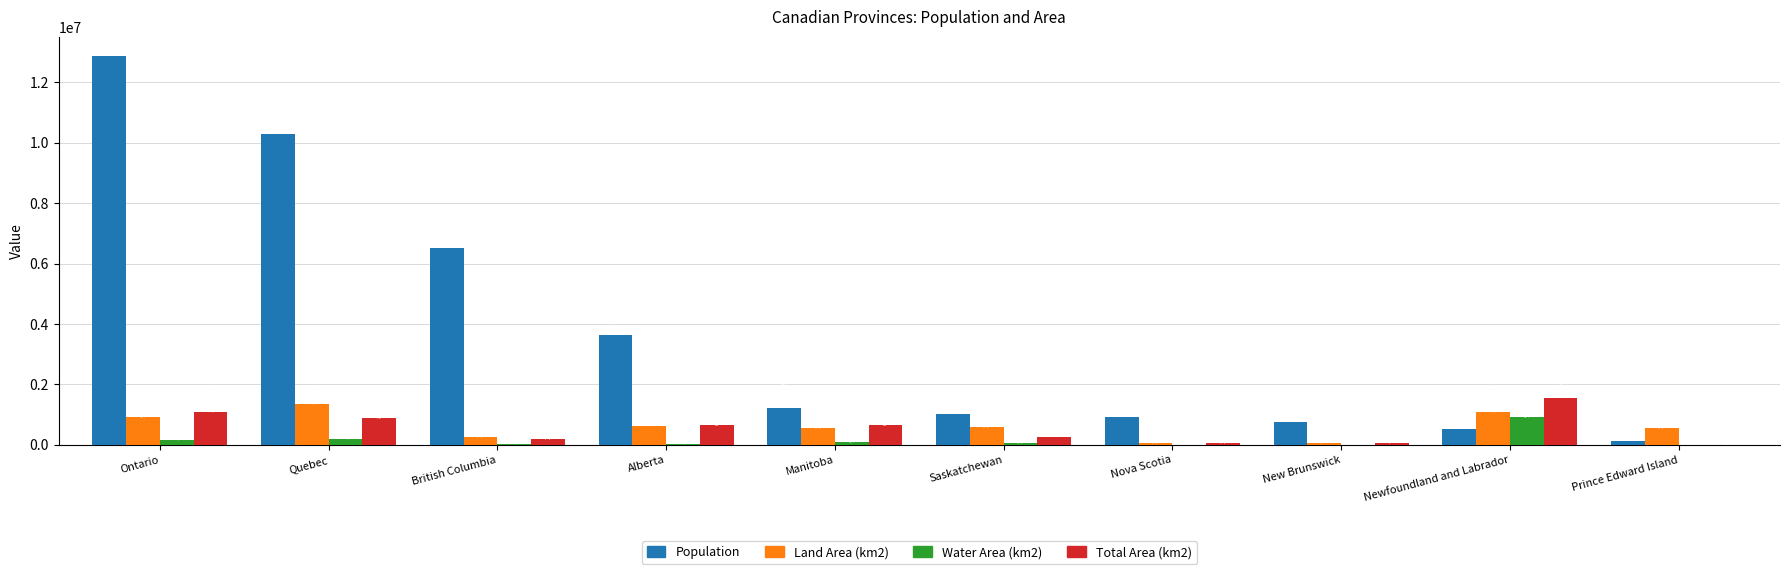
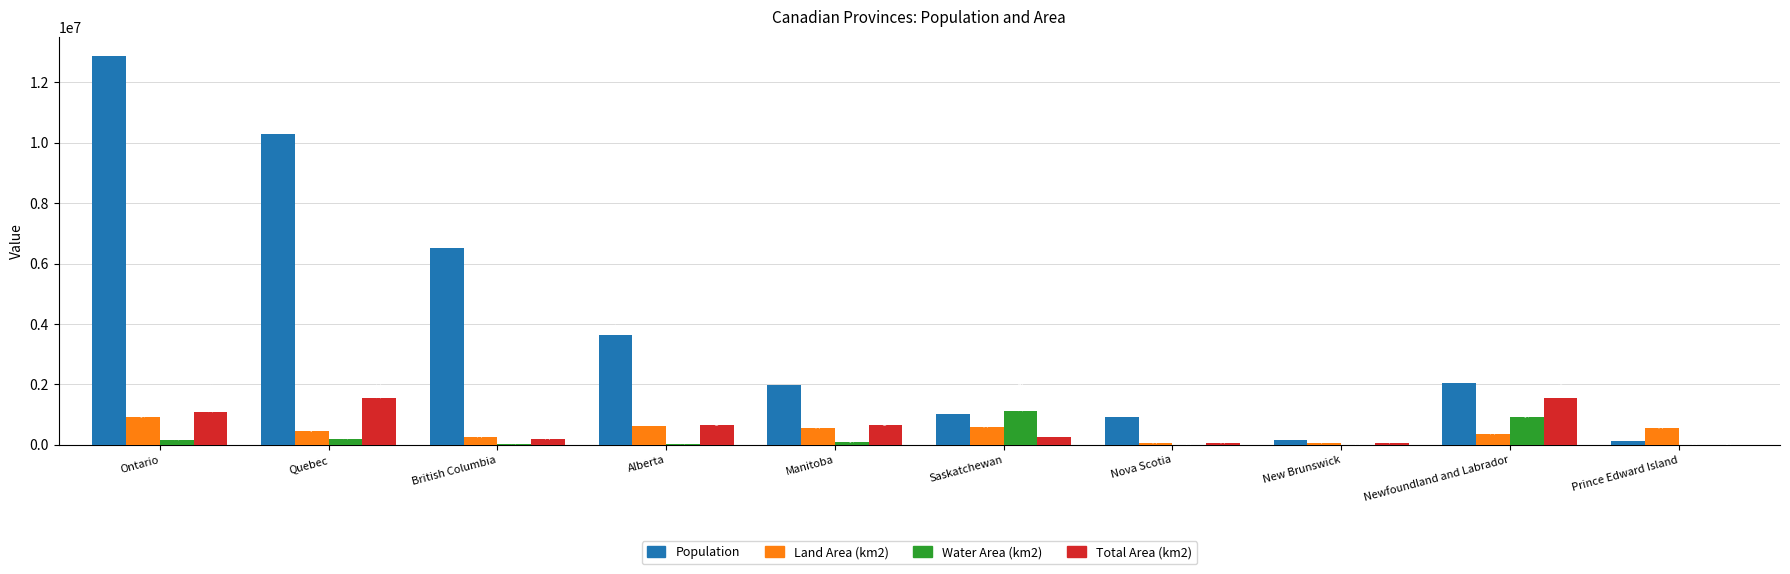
  {
    "Population": {
      "Ontario": 12900000,
      "Quebec": 10300000,
      "British Columbia": 6500000,
      "Alberta": 3600000,
-     "Manitoba": 1200000,
+     "Manitoba": 2000000,
      "Saskatchewan": 1000000,
      "Nova Scotia": 900000,
-     "New Brunswick": 800000,
-     "Newfoundland and Labrador": 500000,
+     "New Brunswick": 200000,
+     "Newfoundland and Labrador": 2000000,
      "Prince Edward Island": 100000
    },
    "Land Area (km2)": {
      "Ontario": 900000,
-     "Quebec": 1400000,
+     "Quebec": 500000,
      "British Columbia": 300000,
      "Alberta": 600000,
      "Manitoba": 600000,
      "Saskatchewan": 600000,
-     "Newfoundland and Labrador": 1100000,
+     "Newfoundland and Labrador": 400000,
      "Prince Edward Island": 600000
    },
    "Water Area (km2)": {
      "Ontario": 200000,
      "Quebec": 200000,
      "Manitoba": 100000,
-     "Saskatchewan": 100000,
+     "Saskatchewan": 1100000,
      "Newfoundland and Labrador": 900000,
      "Prince Edward Island": 0
    },
    "Total Area (km2)": {
      "Ontario": 1100000,
-     "Quebec": 900000,
+     "Quebec": 1500000,
      "British Columbia": 200000,
      "Alberta": 700000,
      "Manitoba": 600000,
      "Saskatchewan": 300000,
      "Newfoundland and Labrador": 1600000
    }
  }
